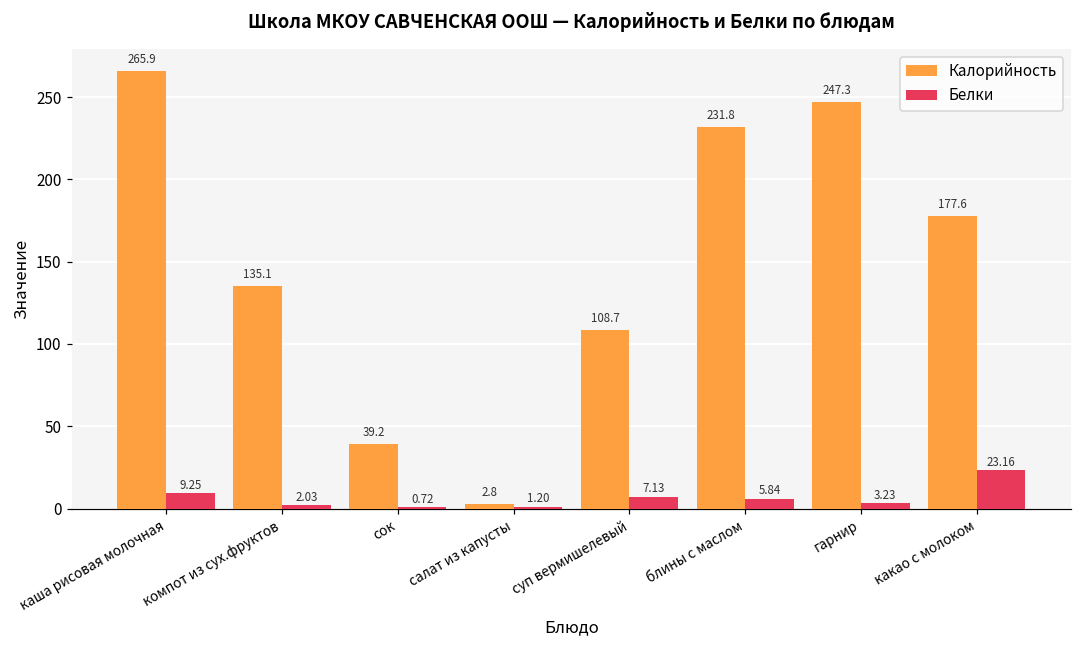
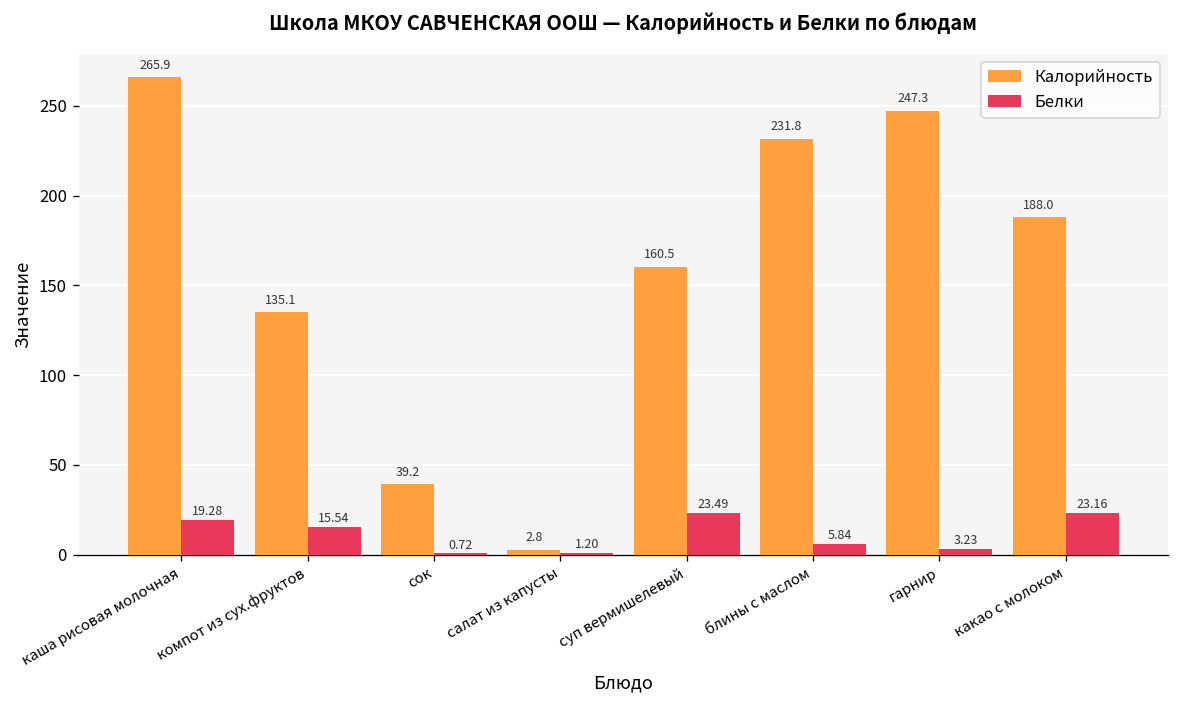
  {
    "Калорийность": {
      "каша рисовая молочная": 265.9,
      "компот из сух.фруктов": 135.1,
      "сок": 39.2,
      "салат из капусты": 2.8,
-     "суп вермишелевый": 108.7,
+     "суп вермишелевый": 160.5,
      "блины с маслом": 231.8,
      "гарнир": 247.3,
-     "какао с молоком": 177.6
+     "какао с молоком": 188.0
    },
    "Белки": {
-     "каша рисовая молочная": 9.25,
-     "компот из сух.фруктов": 2.03,
+     "каша рисовая молочная": 19.28,
+     "компот из сух.фруктов": 15.54,
      "сок": 0.72,
      "салат из капусты": 1.20,
-     "суп вермишелевый": 7.13,
+     "суп вермишелевый": 23.49,
      "блины с маслом": 5.84,
      "гарнир": 3.23,
      "какао с молоком": 23.16
    }
  }
